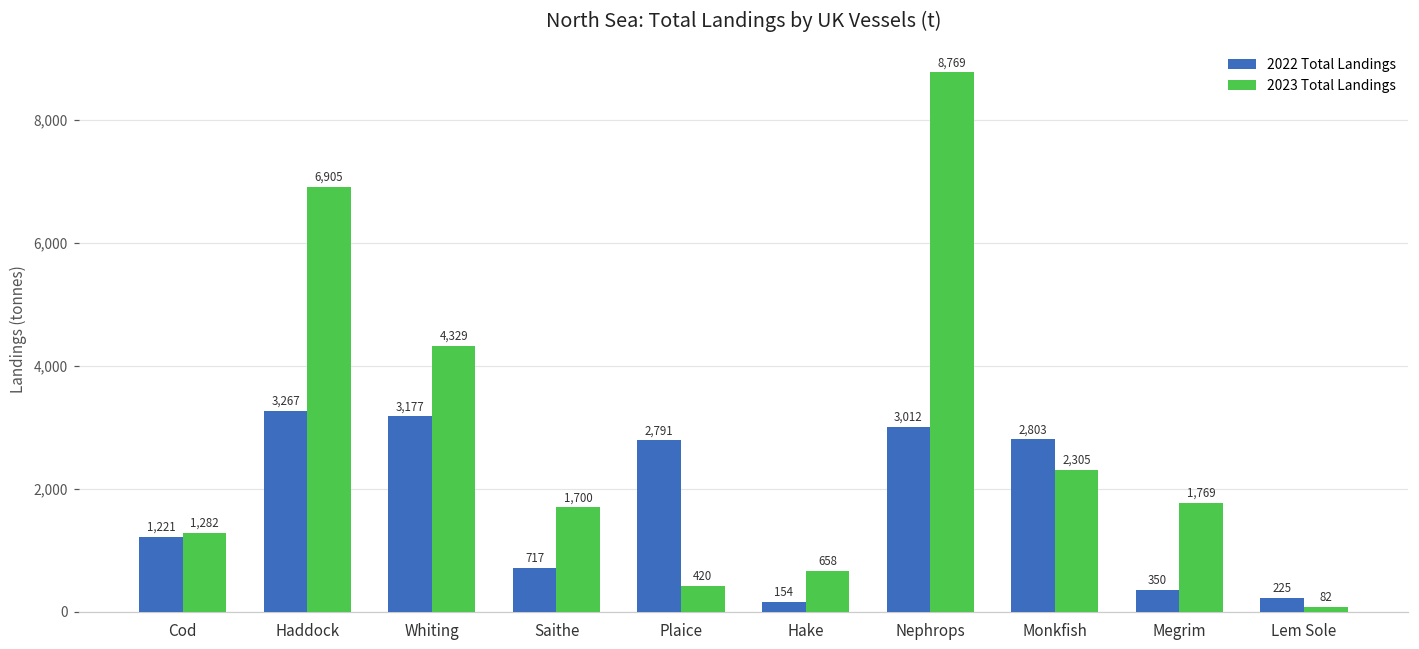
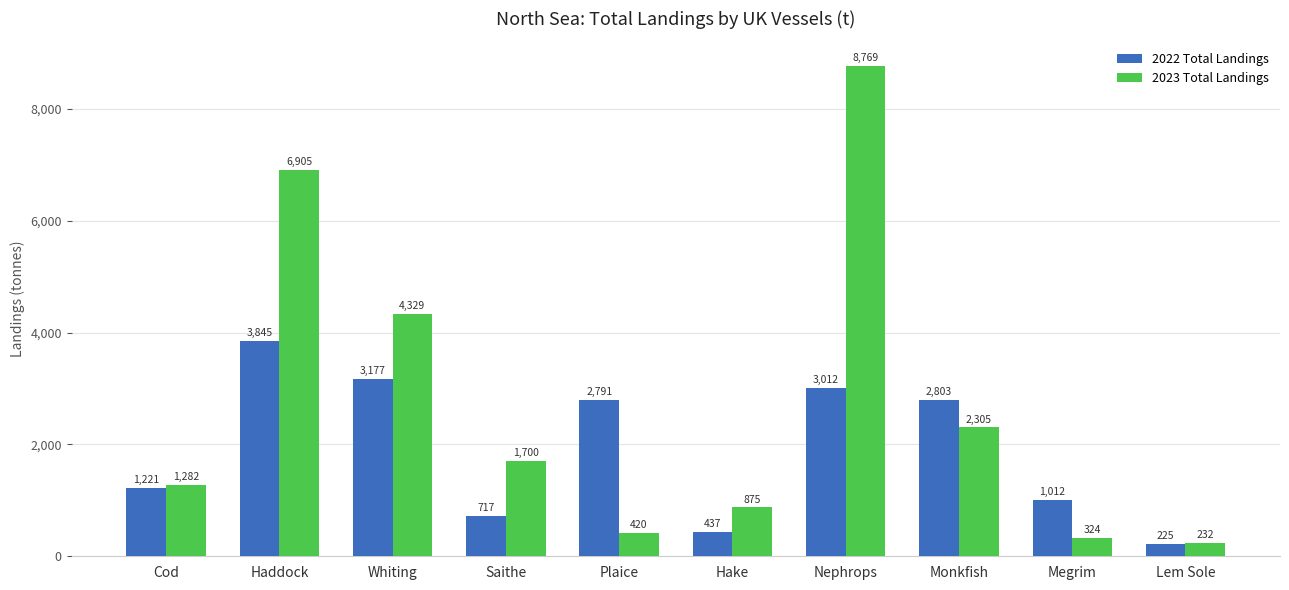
  {
    "2022 Total Landings": {
      "Cod": "1,221",
-     "Haddock": "3,267",
+     "Haddock": "3,845",
      "Whiting": "3,177",
      "Saithe": "717",
      "Plaice": "2,791",
-     "Hake": "154",
+     "Hake": "437",
      "Nephrops": "3,012",
      "Monkfish": "2,803",
-     "Megrim": "350",
+     "Megrim": "1,012",
      "Lem Sole": "225"
    },
    "2023 Total Landings": {
      "Cod": "1,282",
      "Haddock": "6,905",
      "Whiting": "4,329",
      "Saithe": "1,700",
      "Plaice": "420",
-     "Hake": "658",
+     "Hake": "875",
      "Nephrops": "8,769",
      "Monkfish": "2,305",
-     "Megrim": "1,769",
-     "Lem Sole": "82"
+     "Megrim": "324",
+     "Lem Sole": "232"
    }
  }
